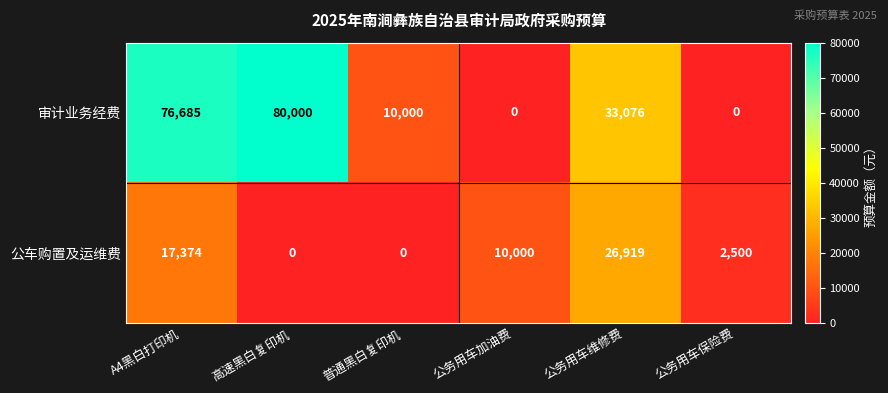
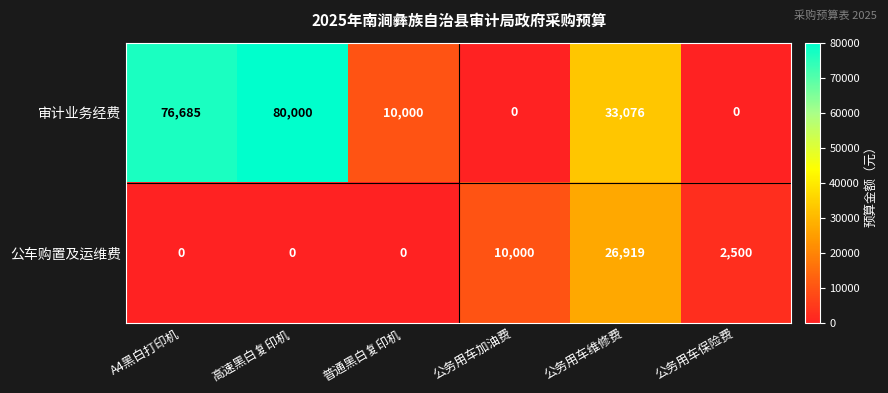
  {
    "审计业务经费": {
      "A4黑白打印机": "76,685",
      "高速黑白复印机": "80,000",
      "普通黑白复印机": "10,000",
      "公务用车加油费": "0",
      "公务用车维修费": "33,076",
      "公务用车保险费": "0"
    },
    "公车购置及运维费": {
-     "A4黑白打印机": "17,374",
+     "A4黑白打印机": "0",
      "高速黑白复印机": "0",
      "普通黑白复印机": "0",
      "公务用车加油费": "10,000",
      "公务用车维修费": "26,919",
      "公务用车保险费": "2,500"
    }
  }
